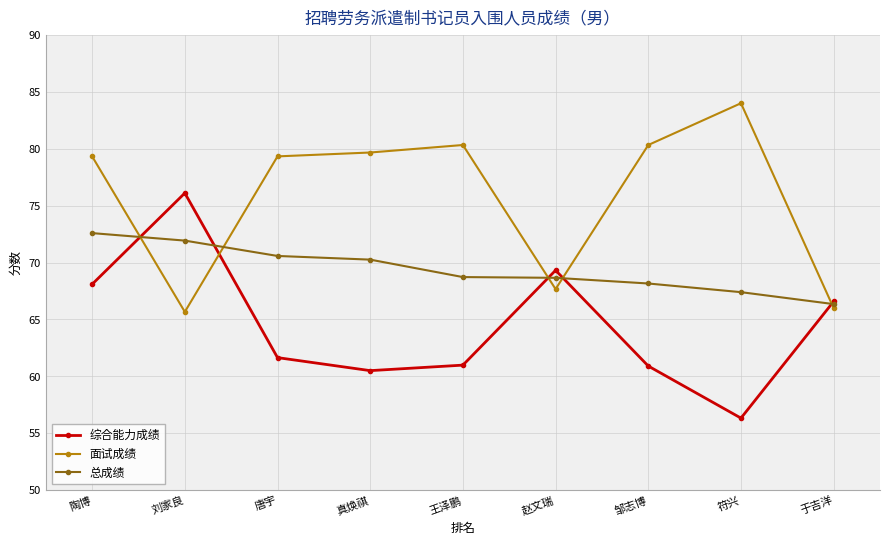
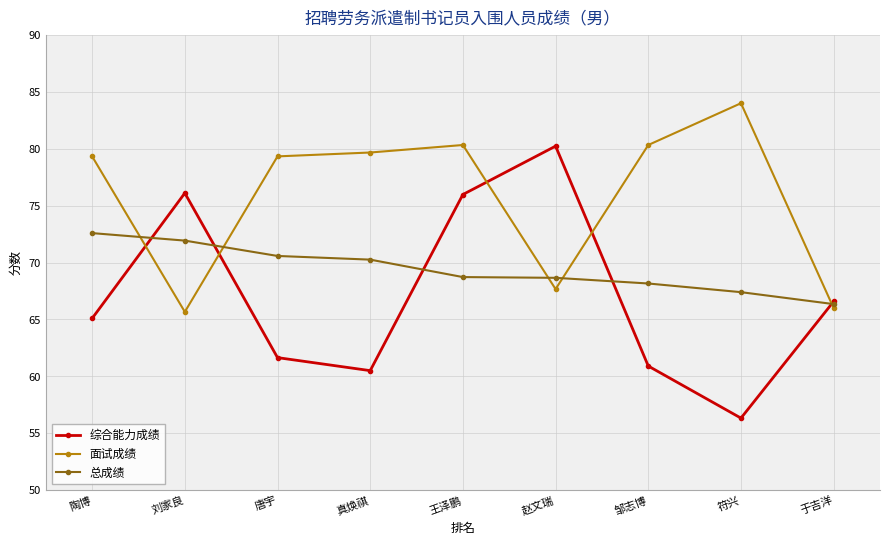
  {
    "综合能力成绩": {
-     "陶博": 68.1,
+     "陶博": 65.1,
      "刘家良": 76.1,
      "唐宇": 61.7,
      "真焕祺": 60.5,
-     "王泽鹏": 61.0,
-     "赵文瑞": 69.3,
+     "王泽鹏": 76.0,
+     "赵文瑞": 80.2,
      "邹志博": 60.9,
      "符兴": 56.3,
      "于吉洋": 66.6
    }
  }
